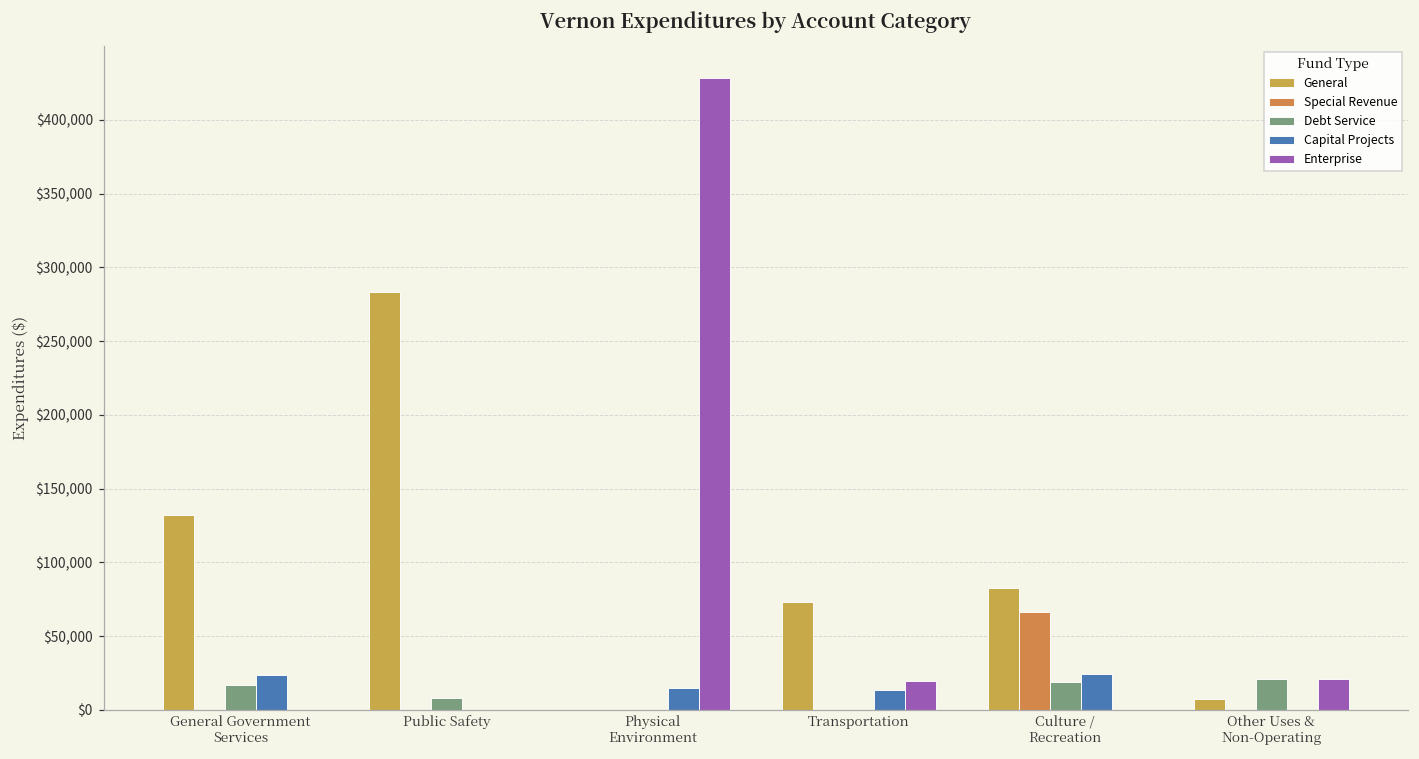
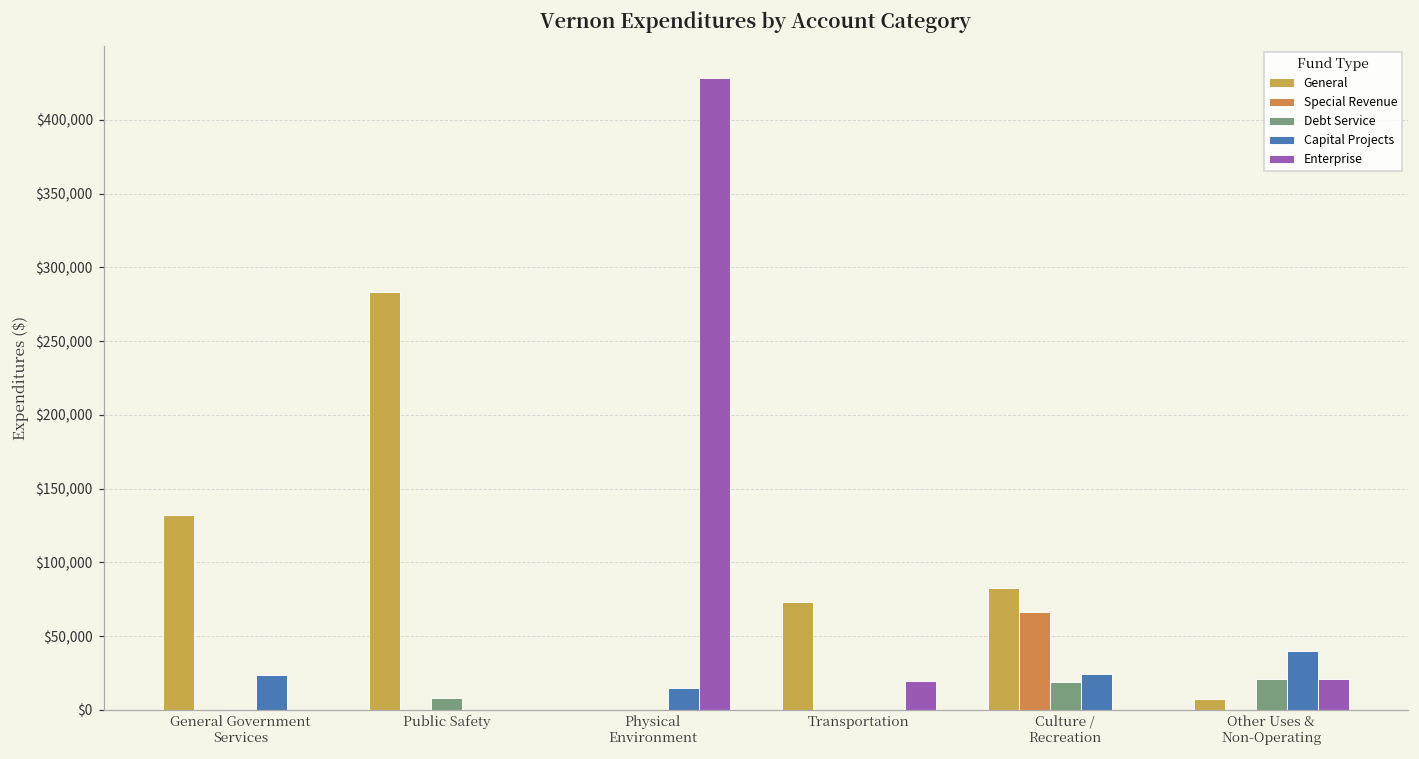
  {
    "Debt Service": {
-     "General Government Services": "$17,000",
+     "General Government Services": "$0",
      "Public Safety": "$8,000",
      "Physical Environment": "$0",
      "Transportation": "$0",
      "Culture / Recreation": "$19,000",
      "Other Uses & Non-Operating": "$21,000"
    },
    "Capital Projects": {
      "General Government Services": "$24,000",
      "Public Safety": "$0",
      "Physical Environment": "$15,000",
-     "Transportation": "$14,000",
+     "Transportation": "$0",
      "Culture / Recreation": "$24,000",
-     "Other Uses & Non-Operating": "$0"
+     "Other Uses & Non-Operating": "$40,000"
    },
    "Enterprise": {
      "General Government Services": "$0",
      "Public Safety": "$0",
      "Physical Environment": "$428,000",
      "Transportation": "$20,000",
      "Culture / Recreation": "$0",
      "Other Uses & Non-Operating": "$21,000"
    }
  }
